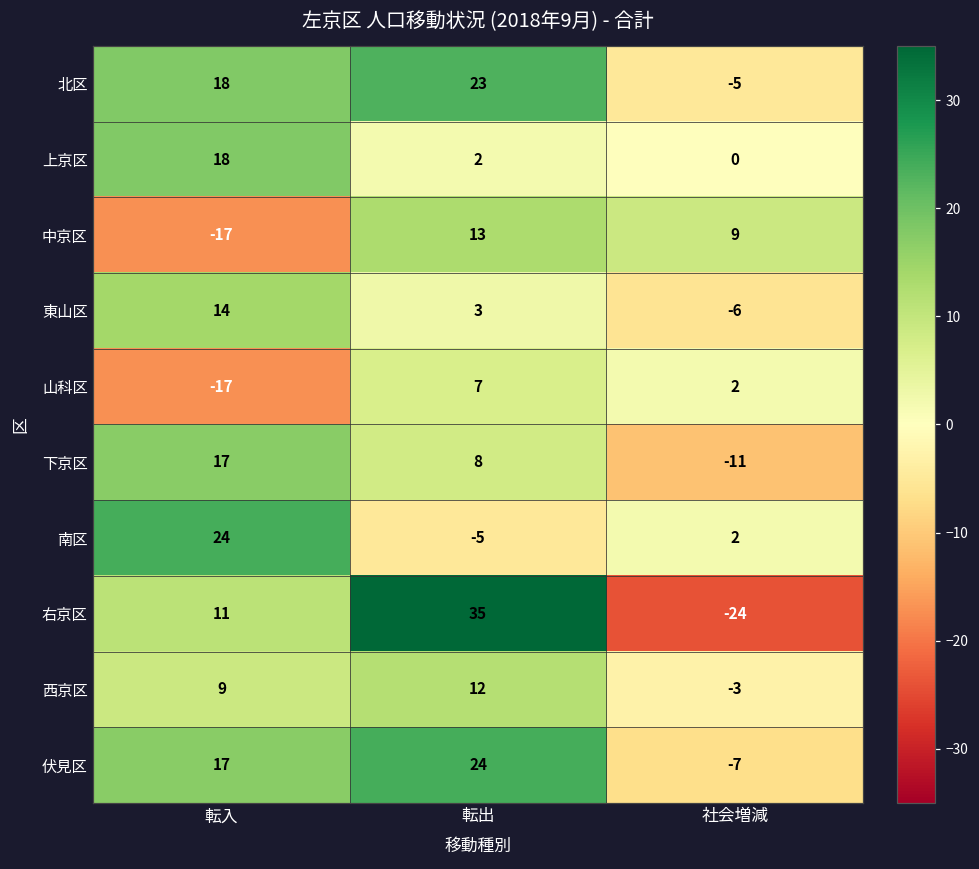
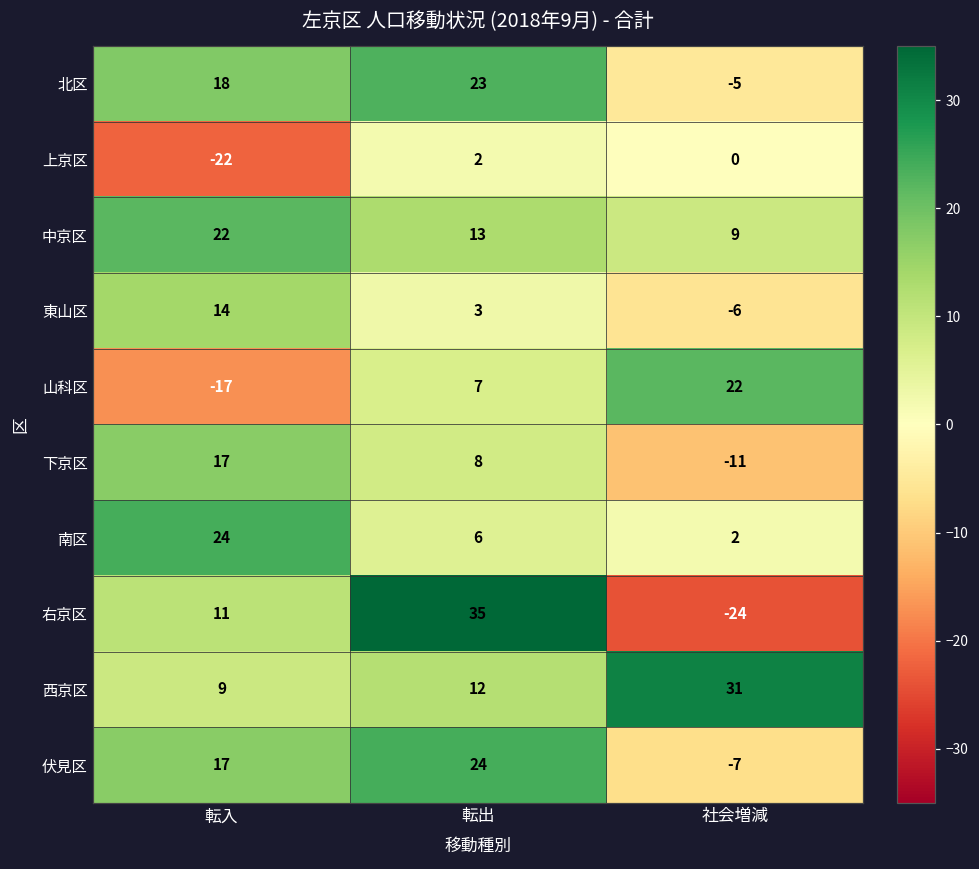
  {
    "北区": {
      "転入": 18,
      "転出": 23,
      "社会増減": -5
    },
    "上京区": {
-     "転入": 18,
+     "転入": -22,
      "転出": 2,
      "社会増減": 0
    },
    "中京区": {
-     "転入": -17,
+     "転入": 22,
      "転出": 13,
      "社会増減": 9
    },
    "東山区": {
      "転入": 14,
      "転出": 3,
      "社会増減": -6
    },
    "山科区": {
      "転入": -17,
      "転出": 7,
-     "社会増減": 2
+     "社会増減": 22
    },
    "下京区": {
      "転入": 17,
      "転出": 8,
      "社会増減": -11
    },
    "南区": {
      "転入": 24,
-     "転出": -5,
+     "転出": 6,
      "社会増減": 2
    },
    "右京区": {
      "転入": 11,
      "転出": 35,
      "社会増減": -24
    },
    "西京区": {
      "転入": 9,
      "転出": 12,
-     "社会増減": -3
+     "社会増減": 31
    },
    "伏見区": {
      "転入": 17,
      "転出": 24,
      "社会増減": -7
    }
  }
